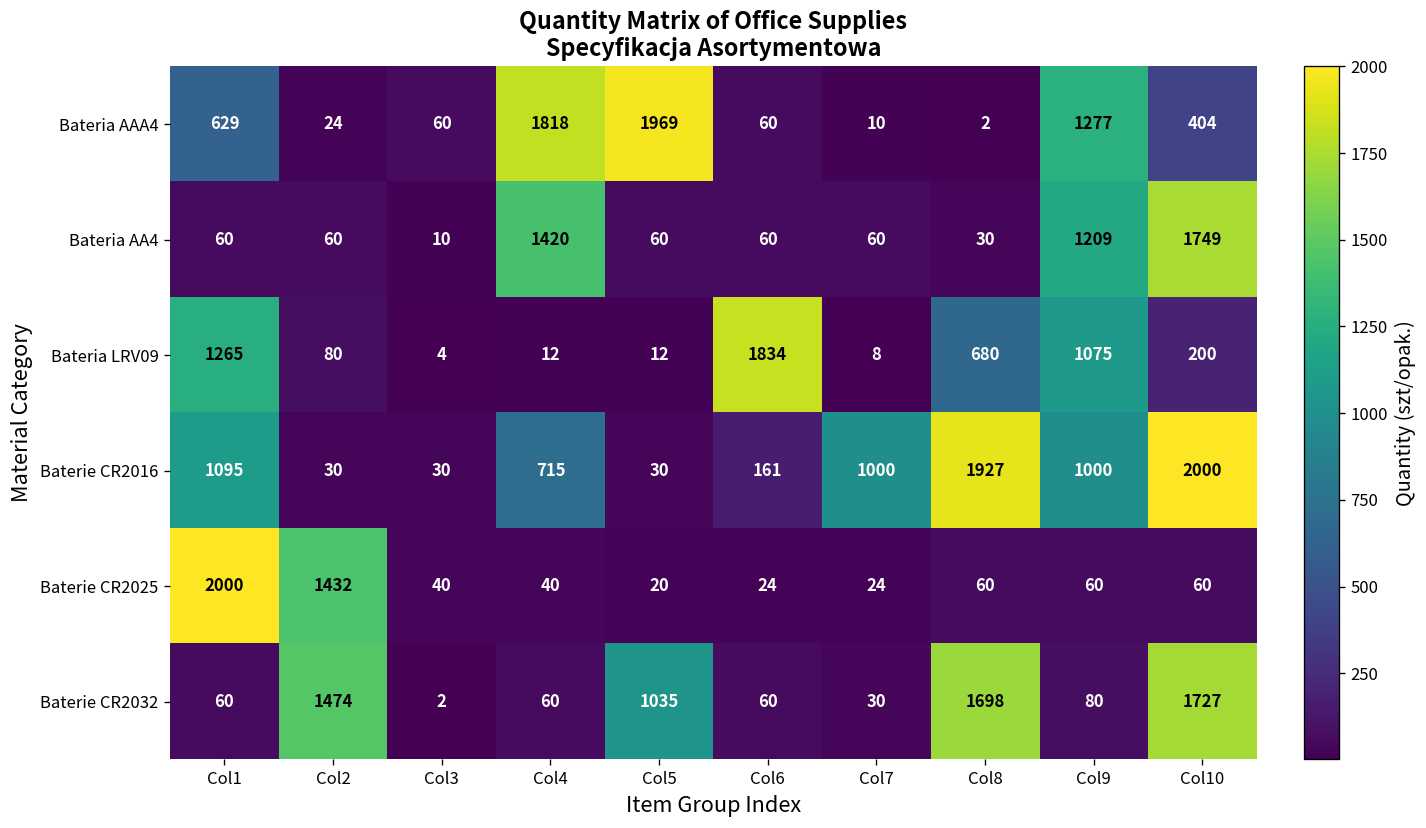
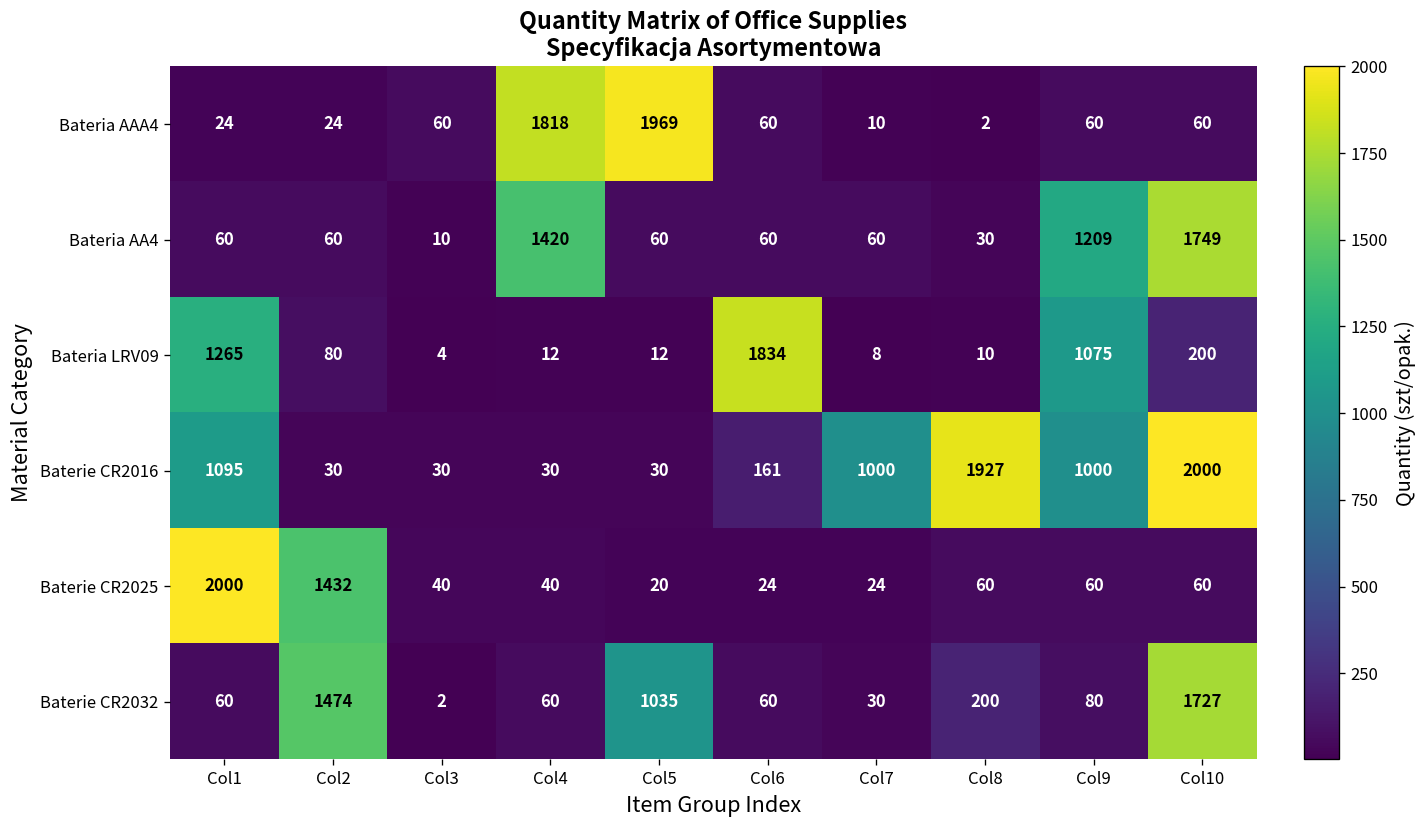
  {
    "Bateria AAA4": {
-     "Col1": 629,
+     "Col1": 24,
      "Col2": 24,
      "Col3": 60,
      "Col4": 1818,
      "Col5": 1969,
      "Col6": 60,
      "Col7": 10,
      "Col8": 2,
-     "Col9": 1277,
-     "Col10": 404
+     "Col9": 60,
+     "Col10": 60
    },
    "Bateria AA4": {
      "Col1": 60,
      "Col2": 60,
      "Col3": 10,
      "Col4": 1420,
      "Col5": 60,
      "Col6": 60,
      "Col7": 60,
      "Col8": 30,
      "Col9": 1209,
      "Col10": 1749
    },
    "Bateria LRV09": {
      "Col1": 1265,
      "Col2": 80,
      "Col3": 4,
      "Col4": 12,
      "Col5": 12,
      "Col6": 1834,
      "Col7": 8,
-     "Col8": 680,
+     "Col8": 10,
      "Col9": 1075,
      "Col10": 200
    },
    "Baterie CR2016": {
      "Col1": 1095,
      "Col2": 30,
      "Col3": 30,
-     "Col4": 715,
+     "Col4": 30,
      "Col5": 30,
      "Col6": 161,
      "Col7": 1000,
      "Col8": 1927,
      "Col9": 1000,
      "Col10": 2000
    },
    "Baterie CR2025": {
      "Col1": 2000,
      "Col2": 1432,
      "Col3": 40,
      "Col4": 40,
      "Col5": 20,
      "Col6": 24,
      "Col7": 24,
      "Col8": 60,
      "Col9": 60,
      "Col10": 60
    },
    "Baterie CR2032": {
      "Col1": 60,
      "Col2": 1474,
      "Col3": 2,
      "Col4": 60,
      "Col5": 1035,
      "Col6": 60,
      "Col7": 30,
-     "Col8": 1698,
+     "Col8": 200,
      "Col9": 80,
      "Col10": 1727
    }
  }
